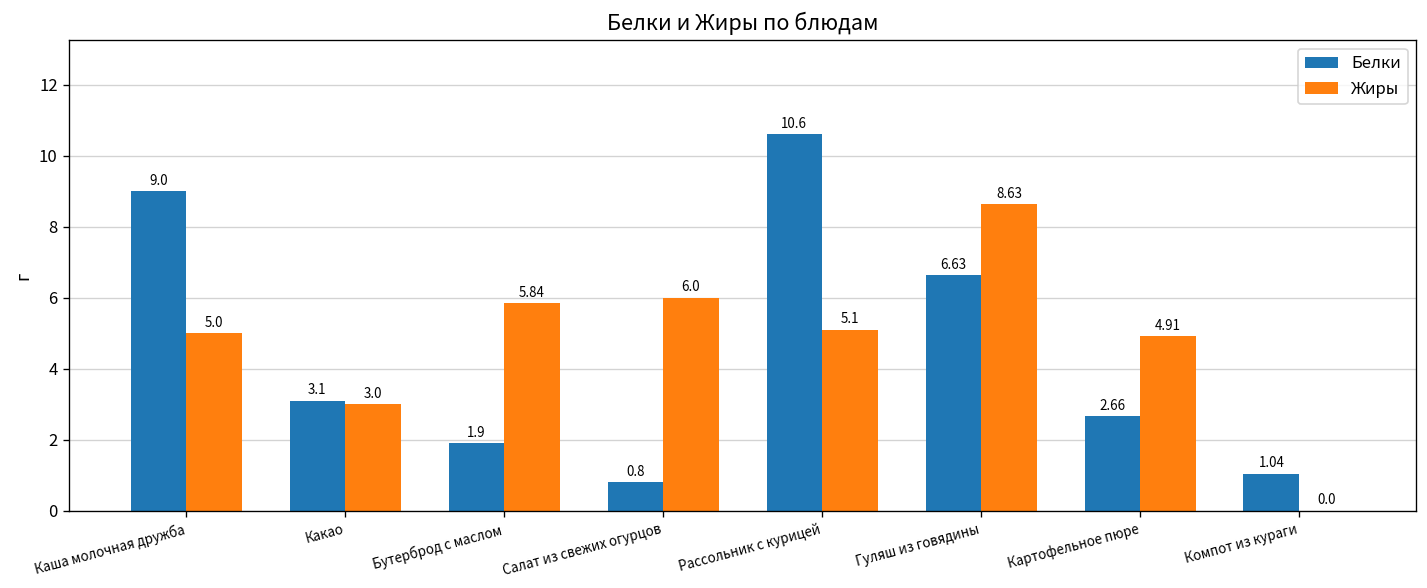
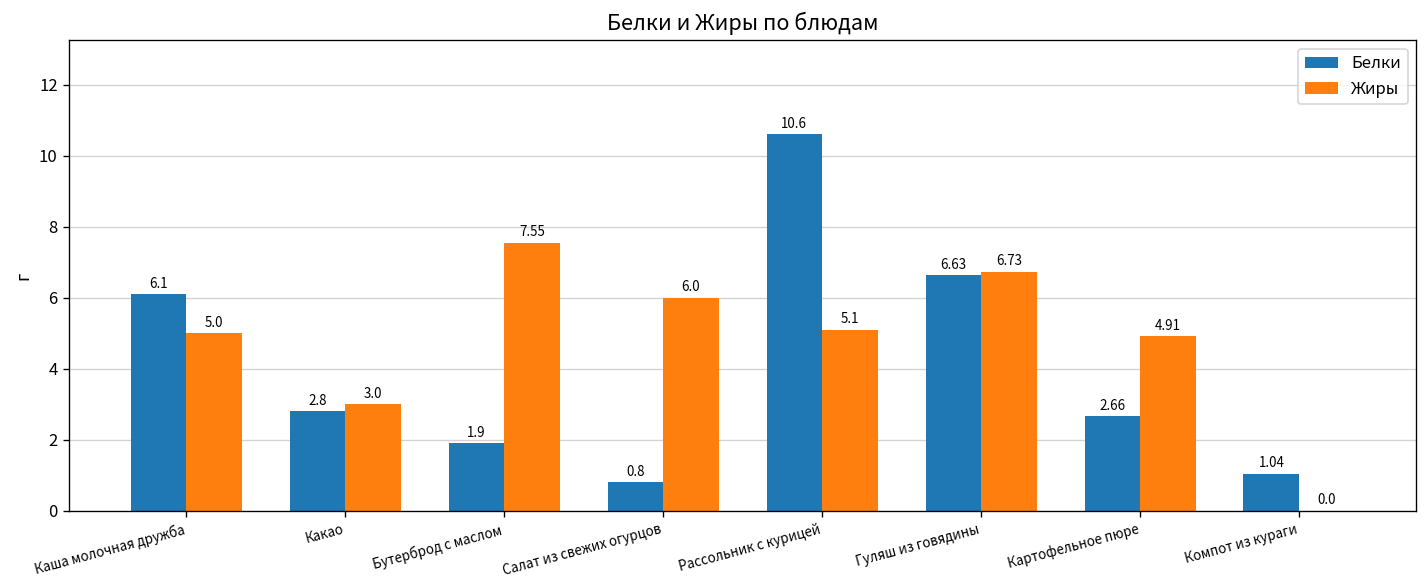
  {
    "Белки": {
-     "Каша молочная дружба": 9.0,
-     "Какао": 3.1,
+     "Каша молочная дружба": 6.1,
+     "Какао": 2.8,
      "Бутерброд с маслом": 1.9,
      "Салат из свежих огурцов": 0.8,
      "Рассольник с курицей": 10.6,
      "Гуляш из говядины": 6.63,
      "Картофельное пюре": 2.66,
      "Компот из кураги": 1.04
    },
    "Жиры": {
      "Каша молочная дружба": 5.0,
      "Какао": 3.0,
-     "Бутерброд с маслом": 5.84,
+     "Бутерброд с маслом": 7.55,
      "Салат из свежих огурцов": 6.0,
      "Рассольник с курицей": 5.1,
-     "Гуляш из говядины": 8.63,
+     "Гуляш из говядины": 6.73,
      "Картофельное пюре": 4.91,
      "Компот из кураги": 0.0
    }
  }
